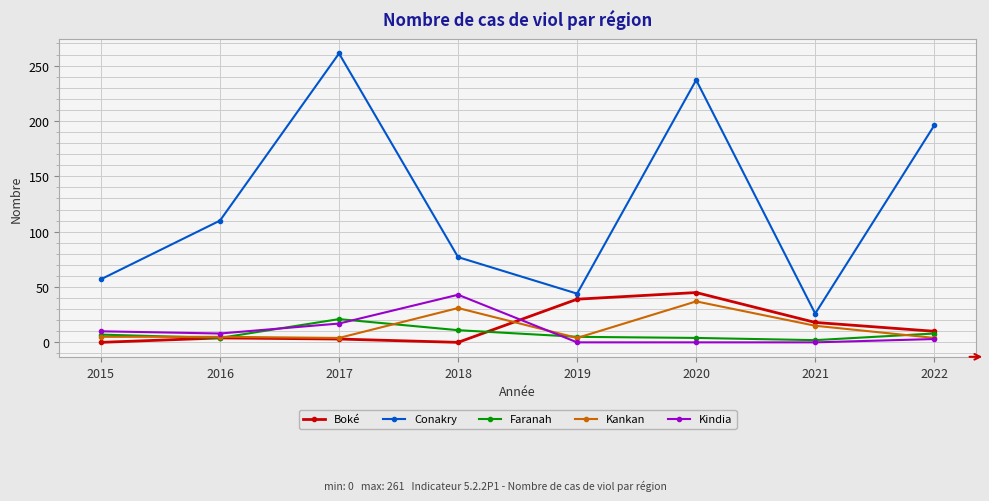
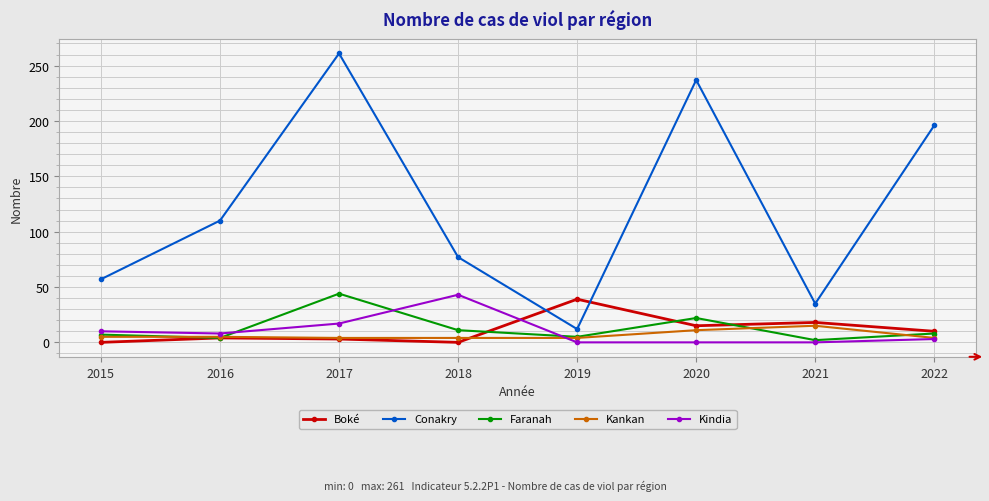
  {
    "Boké": {
      "2015": 0,
      "2018": 0,
      "2019": 39,
-     "2020": 45,
+     "2020": 15,
      "2021": 18
    },
    "Conakry": {
      "2015": 57,
      "2016": 110,
      "2017": 261,
      "2018": 77,
-     "2019": 44,
+     "2019": 12,
      "2020": 237,
-     "2021": 26,
+     "2021": 35,
      "2022": 196
    },
    "Faranah": {
-     "2017": 21,
+     "2017": 44,
      "2018": 11,
-     "2020": 4
+     "2020": 22
    },
    "Kankan": {
-     "2018": 31,
-     "2020": 37,
+     "2018": 4,
+     "2020": 11,
      "2021": 15
    },
    "Kindia": {
      "2015": 10,
      "2016": 8,
      "2017": 17,
      "2018": 43,
      "2019": 0,
      "2020": 0
    }
  }
